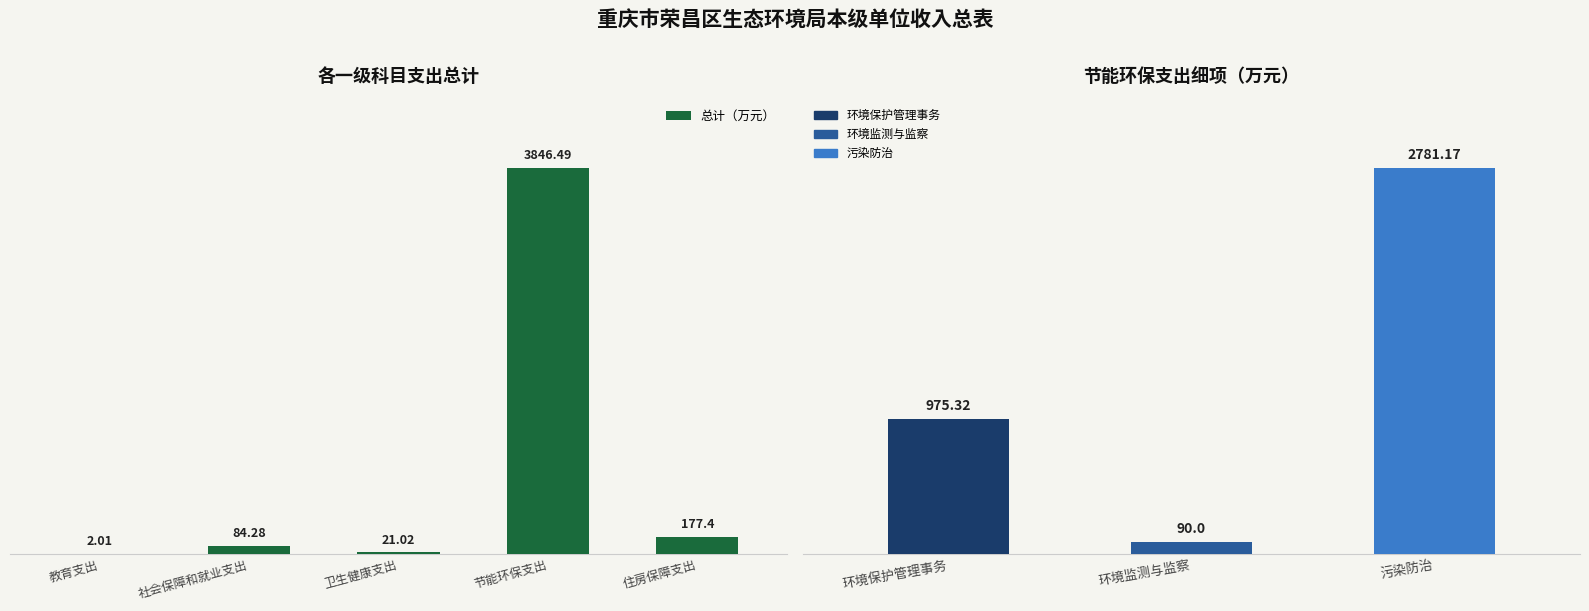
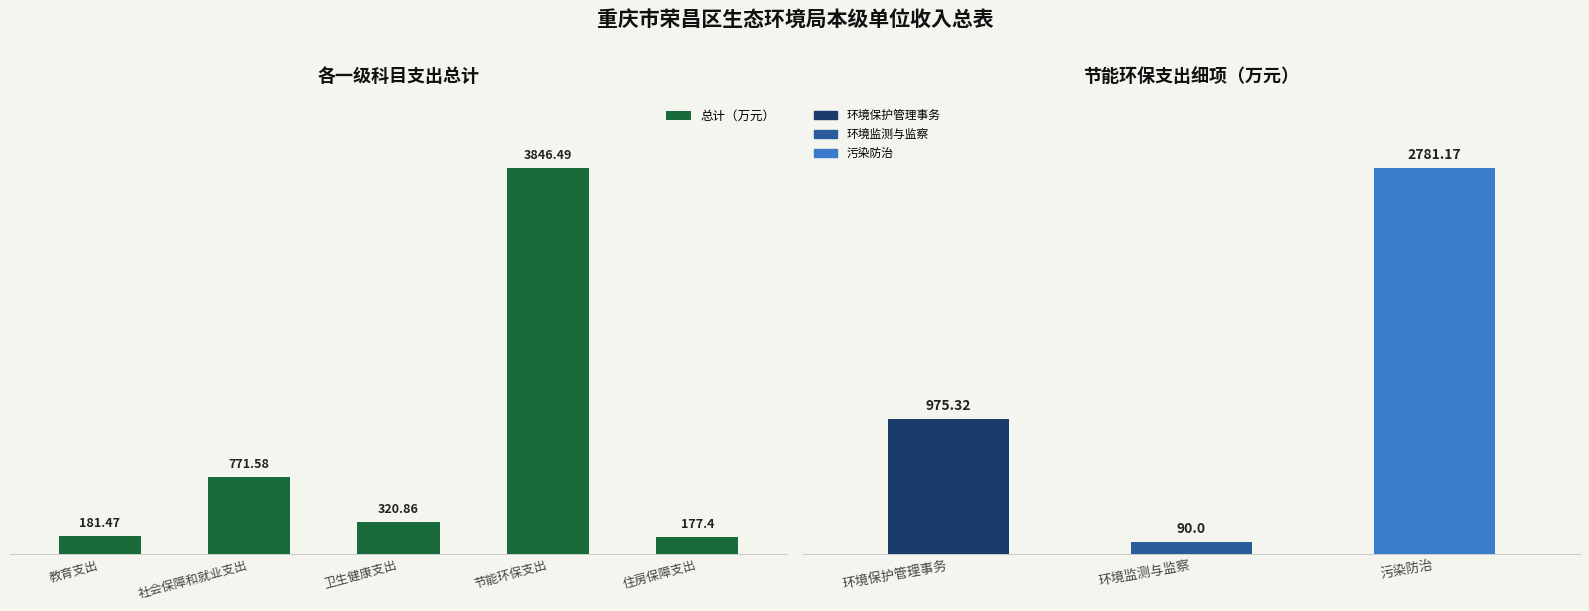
  {
    "各一级科目支出总计": {
-     "教育支出": 2.01,
-     "社会保障和就业支出": 84.28,
-     "卫生健康支出": 21.02,
+     "教育支出": 181.47,
+     "社会保障和就业支出": 771.58,
+     "卫生健康支出": 320.86,
      "节能环保支出": 3846.49,
      "住房保障支出": 177.4
    },
    "节能环保支出细项（万元）": {
      "环境保护管理事务": 975.32,
      "环境监测与监察": 90.0,
      "污染防治": 2781.17
    }
  }
